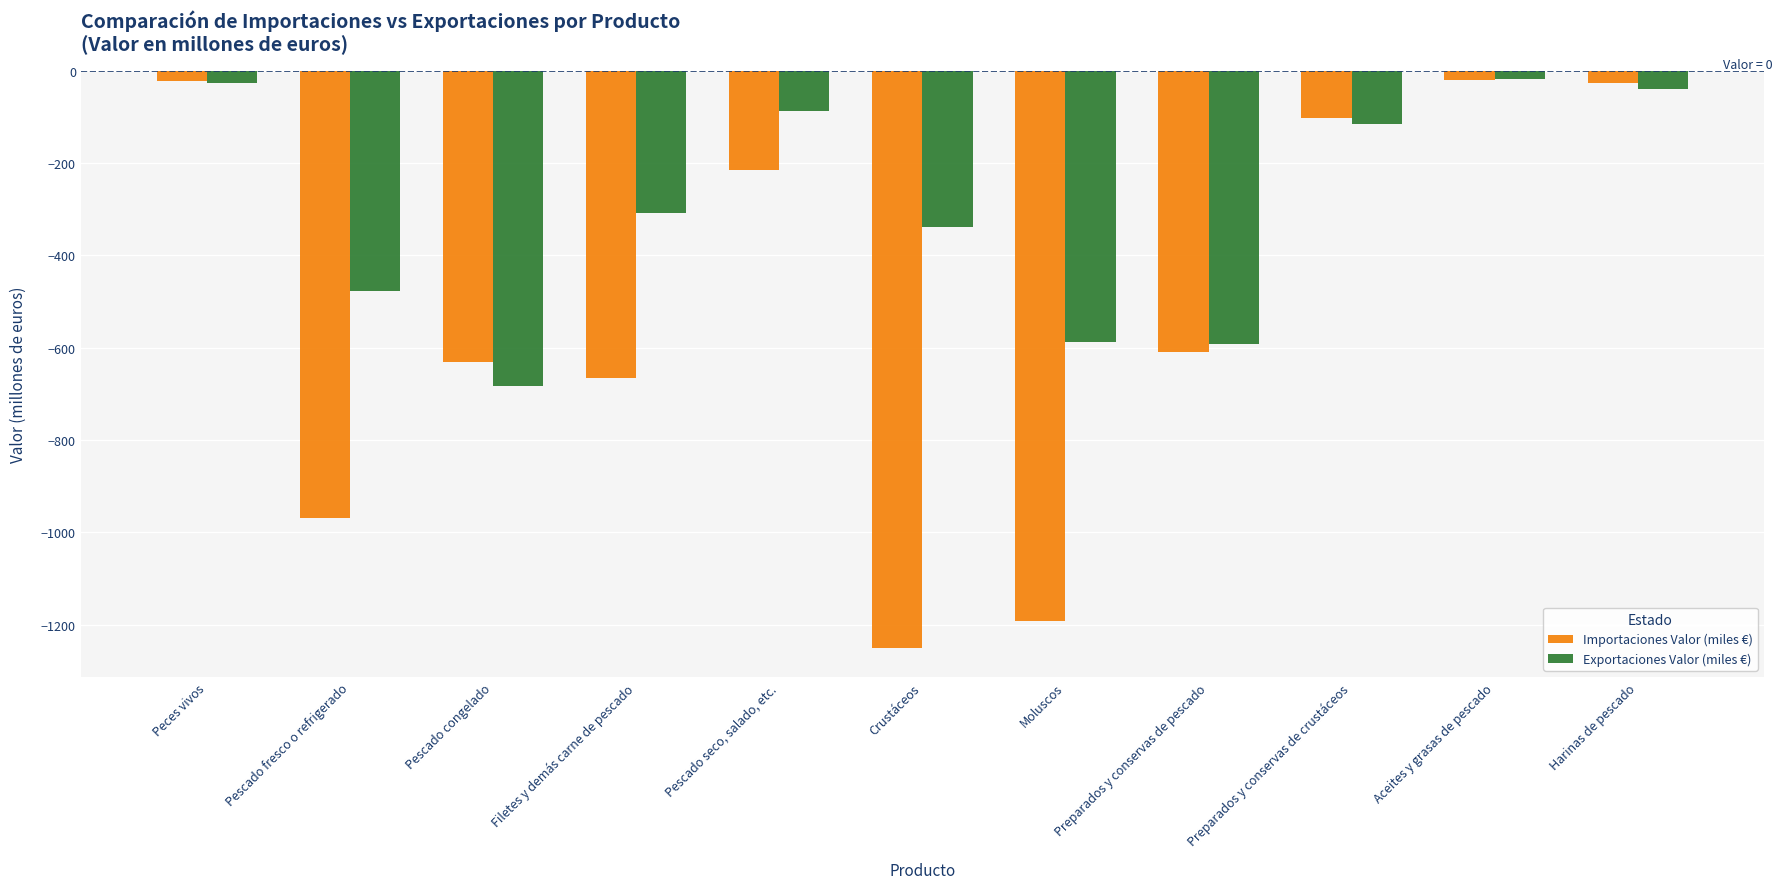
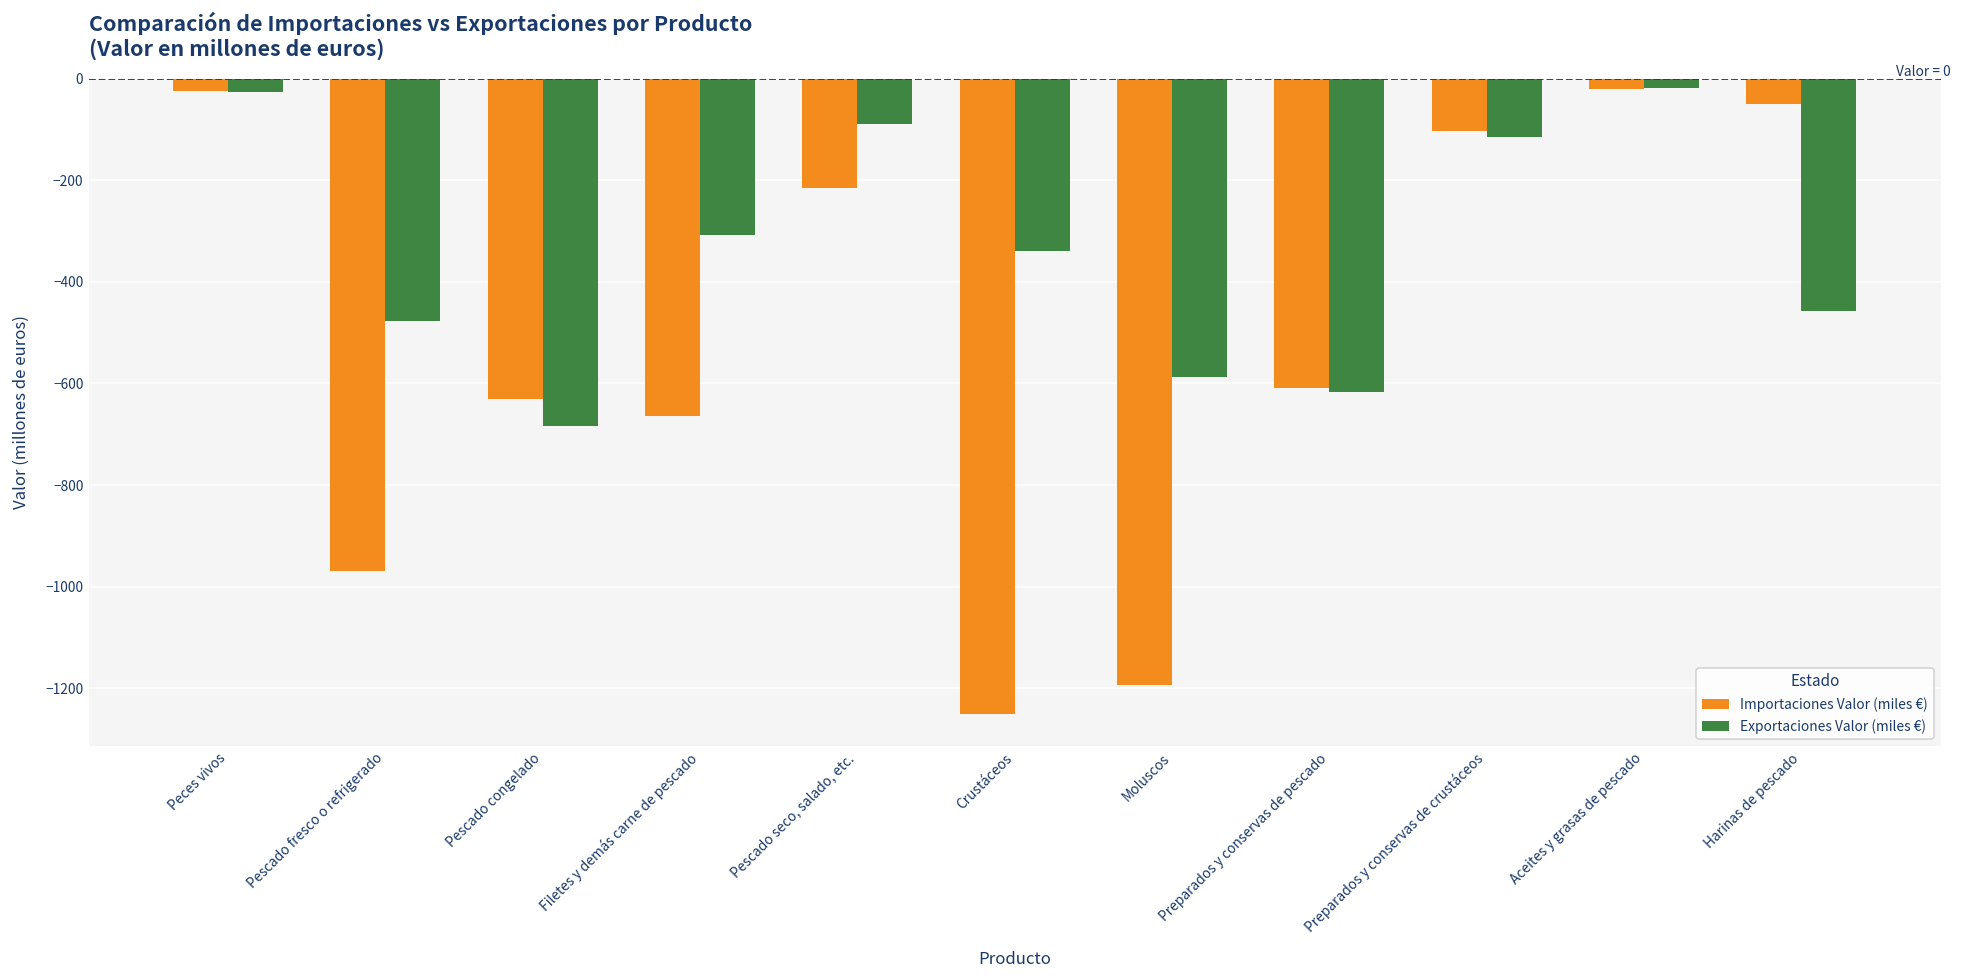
  {
    "Importaciones Valor (miles €)": {
      "Peces vivos": -20,
      "Pescado fresco o refrigerado": -970,
      "Pescado congelado": -630,
      "Filetes y demás carne de pescado": -670,
      "Pescado seco, salado, etc.": -220,
      "Crustáceos": -1250,
      "Moluscos": -1190,
      "Preparados y conservas de pescado": -610,
      "Preparados y conservas de crustáceos": -100,
      "Aceites y grasas de pescado": -20,
-     "Harinas de pescado": -30
+     "Harinas de pescado": -50
    },
    "Exportaciones Valor (miles €)": {
      "Peces vivos": -30,
      "Pescado fresco o refrigerado": -480,
      "Pescado congelado": -680,
      "Filetes y demás carne de pescado": -310,
      "Pescado seco, salado, etc.": -90,
      "Crustáceos": -340,
      "Moluscos": -590,
-     "Preparados y conservas de pescado": -590,
+     "Preparados y conservas de pescado": -620,
      "Preparados y conservas de crustáceos": -120,
      "Aceites y grasas de pescado": -20,
-     "Harinas de pescado": -40
+     "Harinas de pescado": -460
    }
  }
